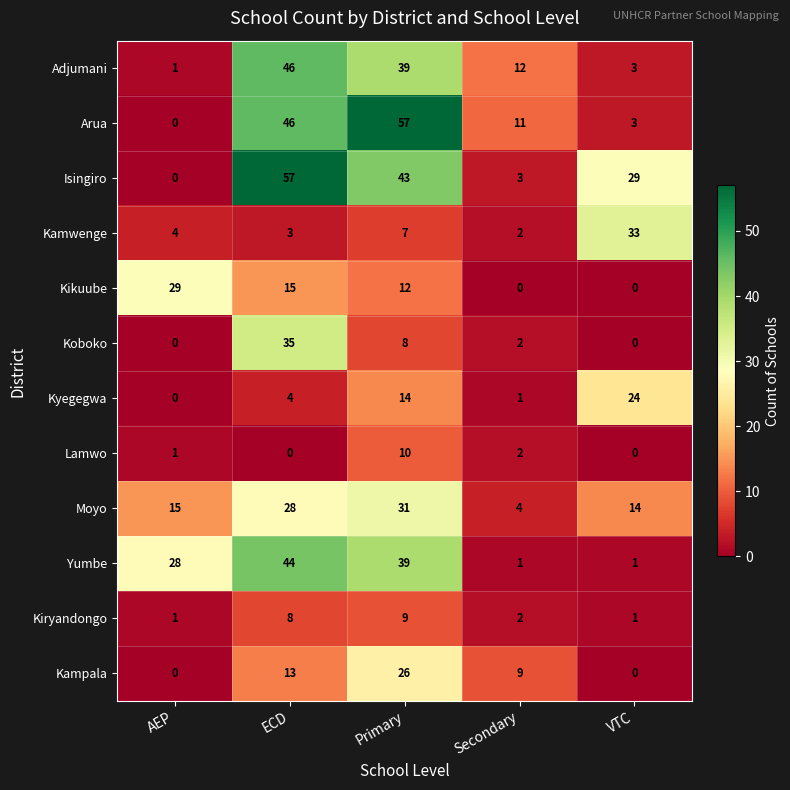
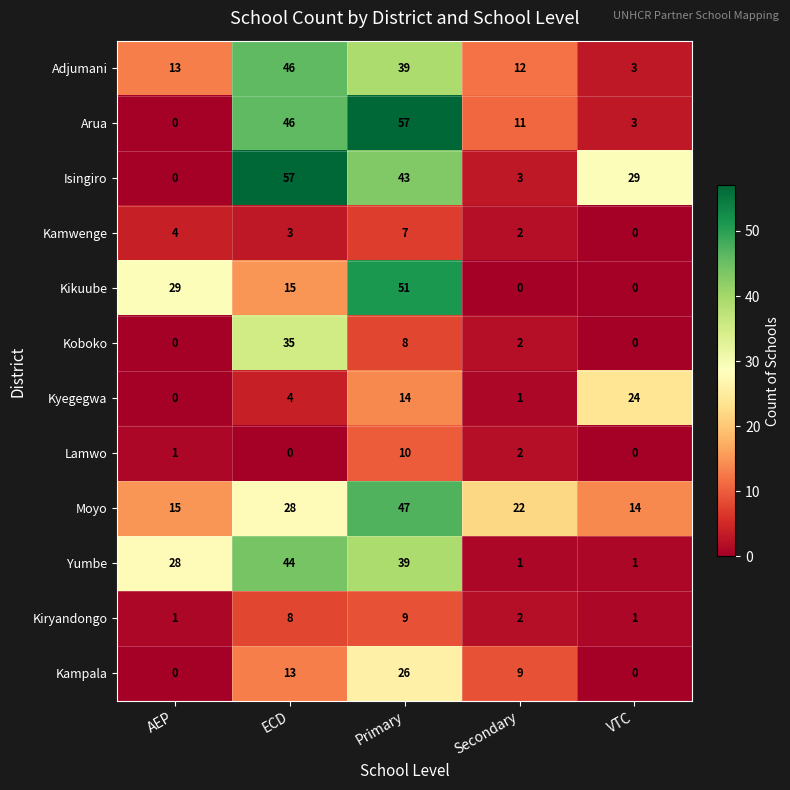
  {
    "Adjumani": {
-     "AEP": 1,
+     "AEP": 13,
      "ECD": 46,
      "Primary": 39,
      "Secondary": 12,
      "VTC": 3
    },
    "Arua": {
      "AEP": 0,
      "ECD": 46,
      "Primary": 57,
      "Secondary": 11,
      "VTC": 3
    },
    "Isingiro": {
      "AEP": 0,
      "ECD": 57,
      "Primary": 43,
      "Secondary": 3,
      "VTC": 29
    },
    "Kamwenge": {
      "AEP": 4,
      "ECD": 3,
      "Primary": 7,
      "Secondary": 2,
-     "VTC": 33
+     "VTC": 0
    },
    "Kikuube": {
      "AEP": 29,
      "ECD": 15,
-     "Primary": 12,
+     "Primary": 51,
      "Secondary": 0,
      "VTC": 0
    },
    "Koboko": {
      "AEP": 0,
      "ECD": 35,
      "Primary": 8,
      "Secondary": 2,
      "VTC": 0
    },
    "Kyegegwa": {
      "AEP": 0,
      "ECD": 4,
      "Primary": 14,
      "Secondary": 1,
      "VTC": 24
    },
    "Lamwo": {
      "AEP": 1,
      "ECD": 0,
      "Primary": 10,
      "Secondary": 2,
      "VTC": 0
    },
    "Moyo": {
      "AEP": 15,
      "ECD": 28,
-     "Primary": 31,
-     "Secondary": 4,
+     "Primary": 47,
+     "Secondary": 22,
      "VTC": 14
    },
    "Yumbe": {
      "AEP": 28,
      "ECD": 44,
      "Primary": 39,
      "Secondary": 1,
      "VTC": 1
    },
    "Kiryandongo": {
      "AEP": 1,
      "ECD": 8,
      "Primary": 9,
      "Secondary": 2,
      "VTC": 1
    },
    "Kampala": {
      "AEP": 0,
      "ECD": 13,
      "Primary": 26,
      "Secondary": 9,
      "VTC": 0
    }
  }
